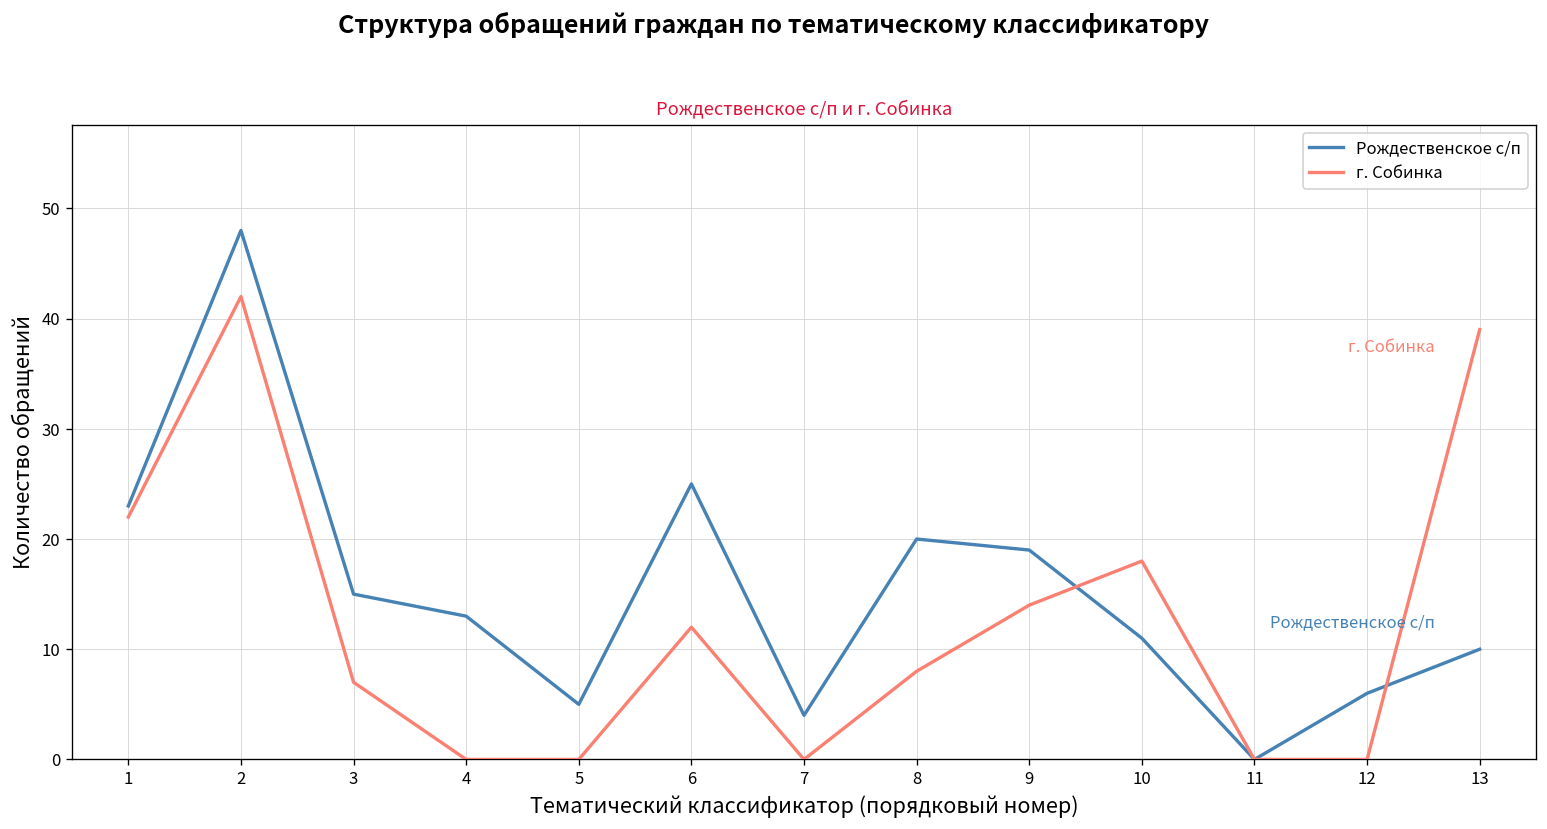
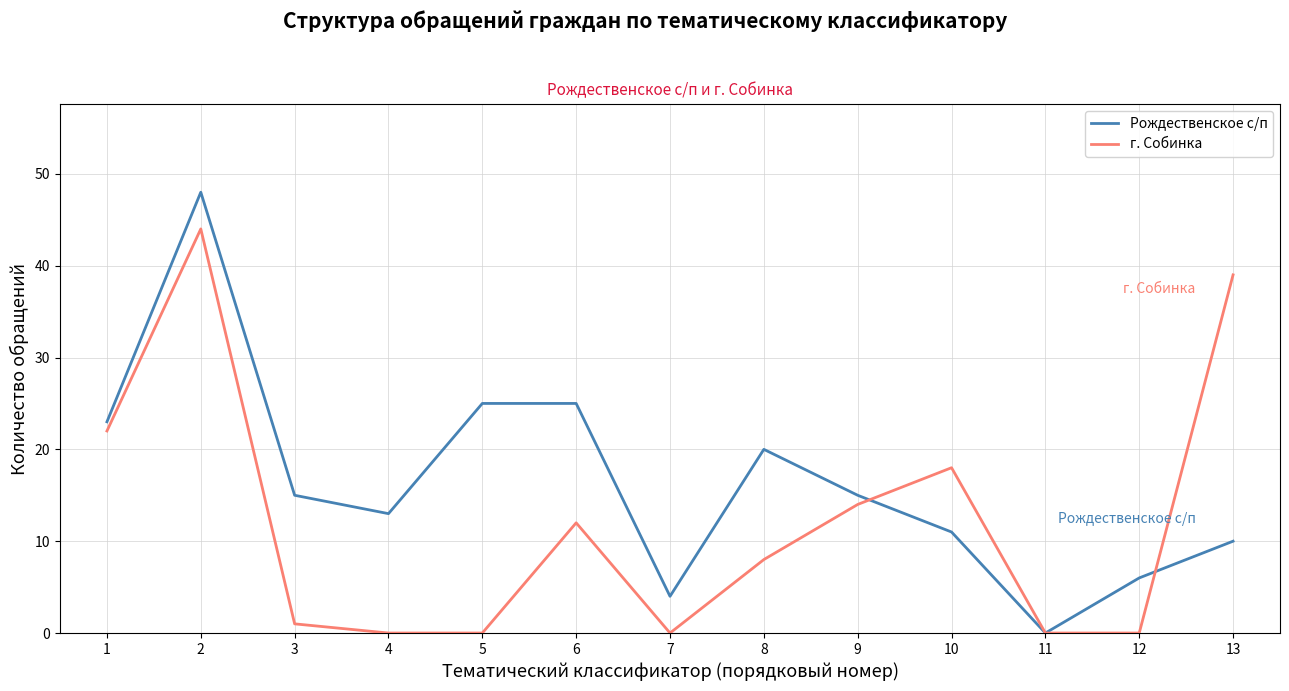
  {
    "Рождественское с/п": {
      "1": 23,
      "2": 48,
      "3": 15,
      "4": 13,
-     "5": 5,
+     "5": 25,
      "6": 25,
      "7": 4,
      "8": 20,
-     "9": 19,
+     "9": 15,
      "10": 11,
      "12": 6,
      "13": 10
    },
    "г. Собинка": {
      "1": 22,
-     "2": 42,
-     "3": 7,
+     "2": 44,
+     "3": 1,
      "4": 0,
      "5": 0,
      "6": 12,
      "7": 0,
      "8": 8,
      "9": 14,
      "10": 18,
      "12": 0,
      "13": 39
    }
  }
